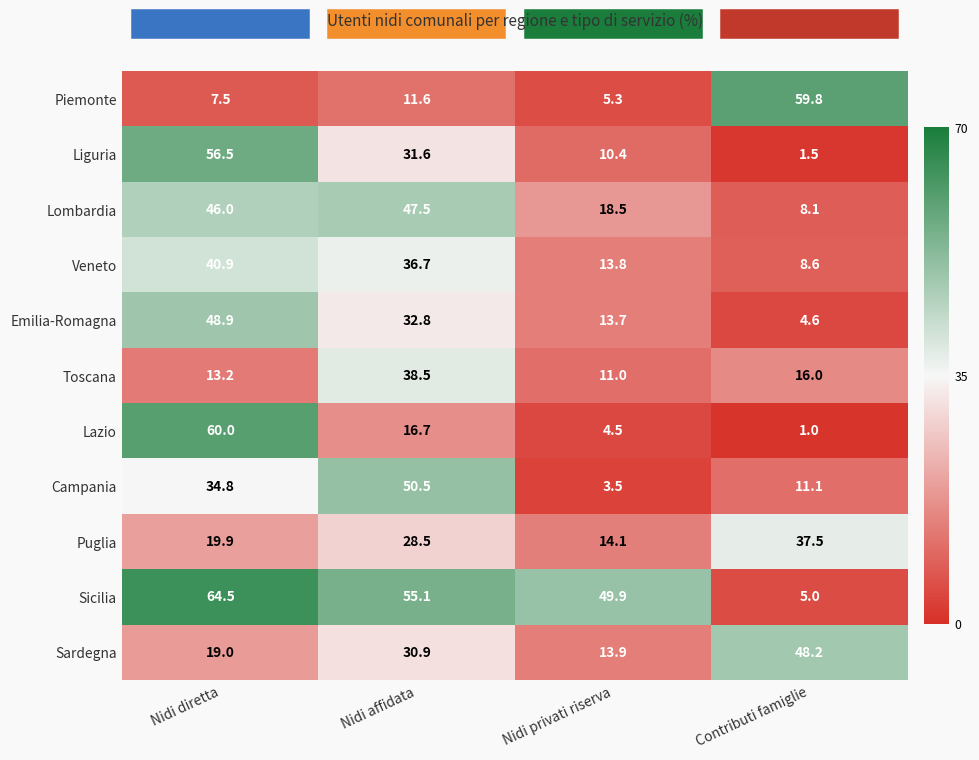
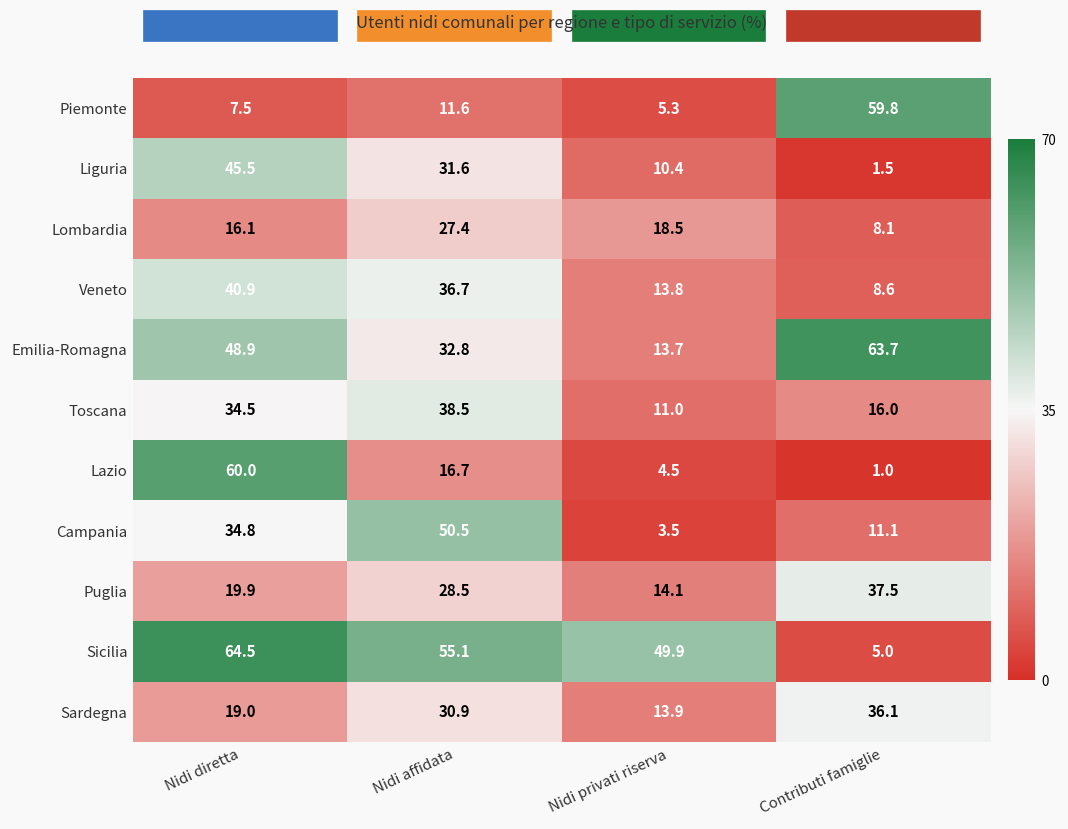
  {
    "Piemonte": {
      "Nidi diretta": 7.5,
      "Nidi affidata": 11.6,
      "Nidi privati riserva": 5.3,
      "Contributi famiglie": 59.8
    },
    "Liguria": {
-     "Nidi diretta": 56.5,
+     "Nidi diretta": 45.5,
      "Nidi affidata": 31.6,
      "Nidi privati riserva": 10.4,
      "Contributi famiglie": 1.5
    },
    "Lombardia": {
-     "Nidi diretta": 46.0,
-     "Nidi affidata": 47.5,
+     "Nidi diretta": 16.1,
+     "Nidi affidata": 27.4,
      "Nidi privati riserva": 18.5,
      "Contributi famiglie": 8.1
    },
    "Veneto": {
      "Nidi affidata": 36.7,
      "Nidi privati riserva": 13.8,
      "Contributi famiglie": 8.6
    },
    "Emilia-Romagna": {
      "Nidi diretta": 48.9,
      "Nidi affidata": 32.8,
      "Nidi privati riserva": 13.7,
-     "Contributi famiglie": 4.6
+     "Contributi famiglie": 63.7
    },
    "Toscana": {
-     "Nidi diretta": 13.2,
+     "Nidi diretta": 34.5,
      "Nidi affidata": 38.5,
      "Nidi privati riserva": 11.0,
      "Contributi famiglie": 16.0
    },
    "Lazio": {
      "Nidi diretta": 60.0,
      "Nidi affidata": 16.7,
      "Nidi privati riserva": 4.5,
      "Contributi famiglie": 1.0
    },
    "Campania": {
      "Nidi diretta": 34.8,
      "Nidi affidata": 50.5,
      "Nidi privati riserva": 3.5,
      "Contributi famiglie": 11.1
    },
    "Puglia": {
      "Nidi diretta": 19.9,
      "Nidi affidata": 28.5,
      "Nidi privati riserva": 14.1,
      "Contributi famiglie": 37.5
    },
    "Sicilia": {
      "Nidi diretta": 64.5,
      "Nidi affidata": 55.1,
      "Nidi privati riserva": 49.9,
      "Contributi famiglie": 5.0
    },
    "Sardegna": {
      "Nidi diretta": 19.0,
      "Nidi affidata": 30.9,
      "Nidi privati riserva": 13.9,
-     "Contributi famiglie": 48.2
+     "Contributi famiglie": 36.1
    }
  }
